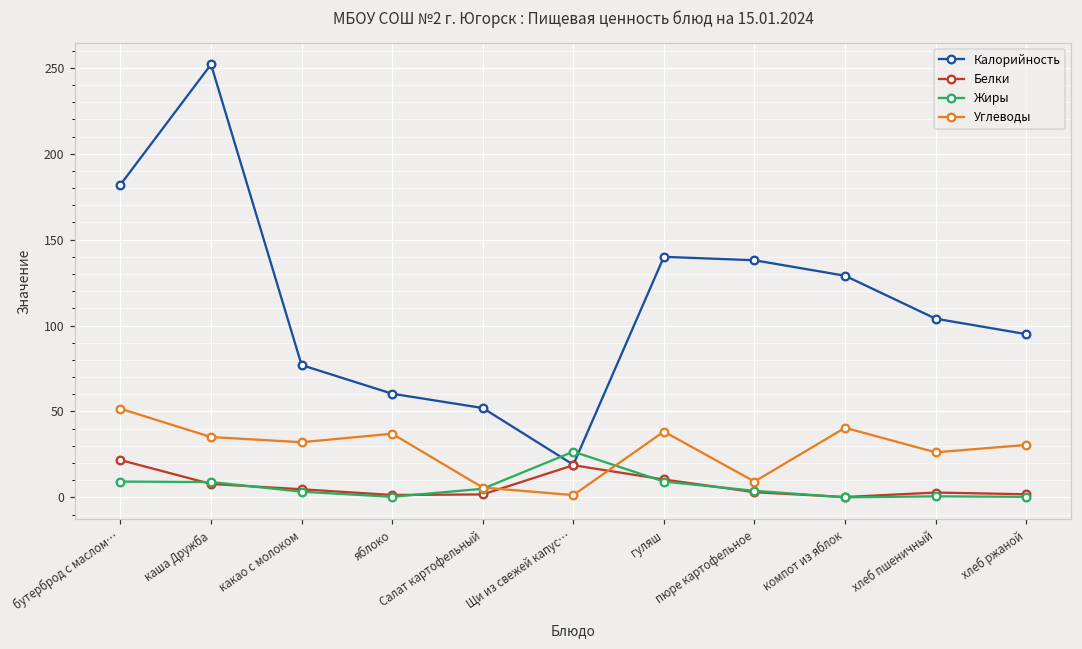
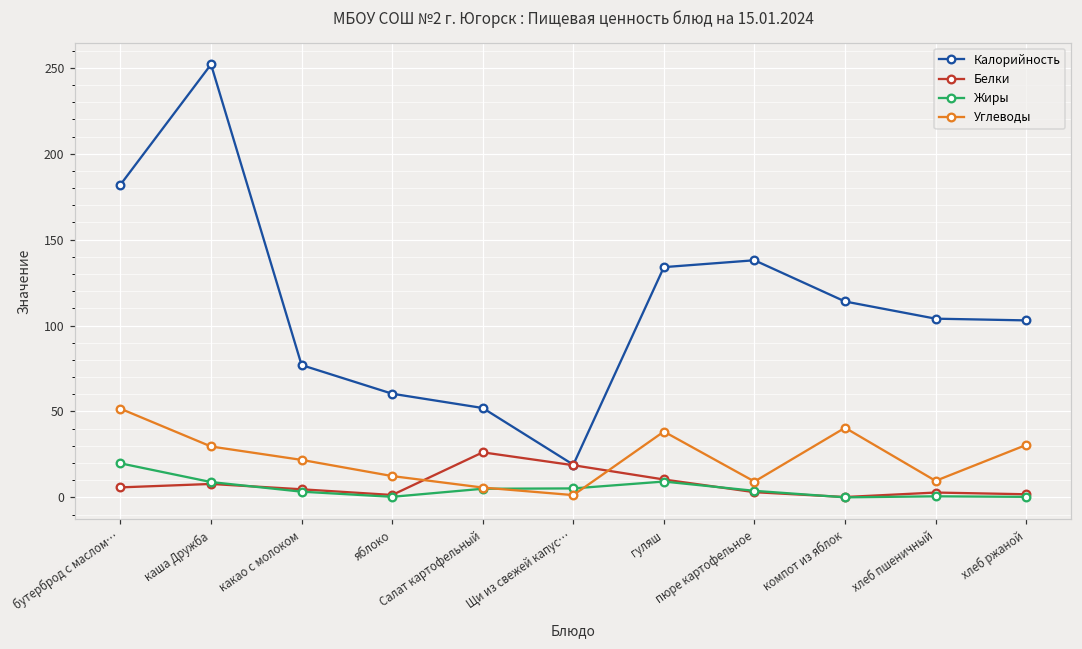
  {
    "Калорийность": {
      "бутерброд с маслом…": 182,
      "каша Дружба": 252,
      "какао с молоком": 77,
      "яблоко": 60,
      "Салат картофельный": 52,
-     "гуляш": 140,
+     "гуляш": 134,
      "пюре картофельное": 138,
-     "компот из яблок": 129,
+     "компот из яблок": 114,
      "хлеб пшеничный": 104,
-     "хлеб ржаной": 95
+     "хлеб ржаной": 103
    },
    "Белки": {
-     "бутерброд с маслом…": 22,
-     "Салат картофельный": 2,
+     "бутерброд с маслом…": 6,
+     "Салат картофельный": 26,
      "хлеб пшеничный": 3
    },
    "Жиры": {
-     "бутерброд с маслом…": 9,
-     "Щи из свежей капус…": 27,
+     "бутерброд с маслом…": 20,
+     "Щи из свежей капус…": 5,
      "хлеб пшеничный": 1
    },
    "Углеводы": {
      "бутерброд с маслом…": 52,
-     "каша Дружба": 35,
-     "какао с молоком": 32,
-     "яблоко": 37,
+     "каша Дружба": 30,
+     "какао с молоком": 22,
+     "яблоко": 12,
      "Щи из свежей капус…": 1,
      "гуляш": 38,
      "пюре картофельное": 9,
      "компот из яблок": 41,
-     "хлеб пшеничный": 26,
+     "хлеб пшеничный": 10,
      "хлеб ржаной": 31
    }
  }
